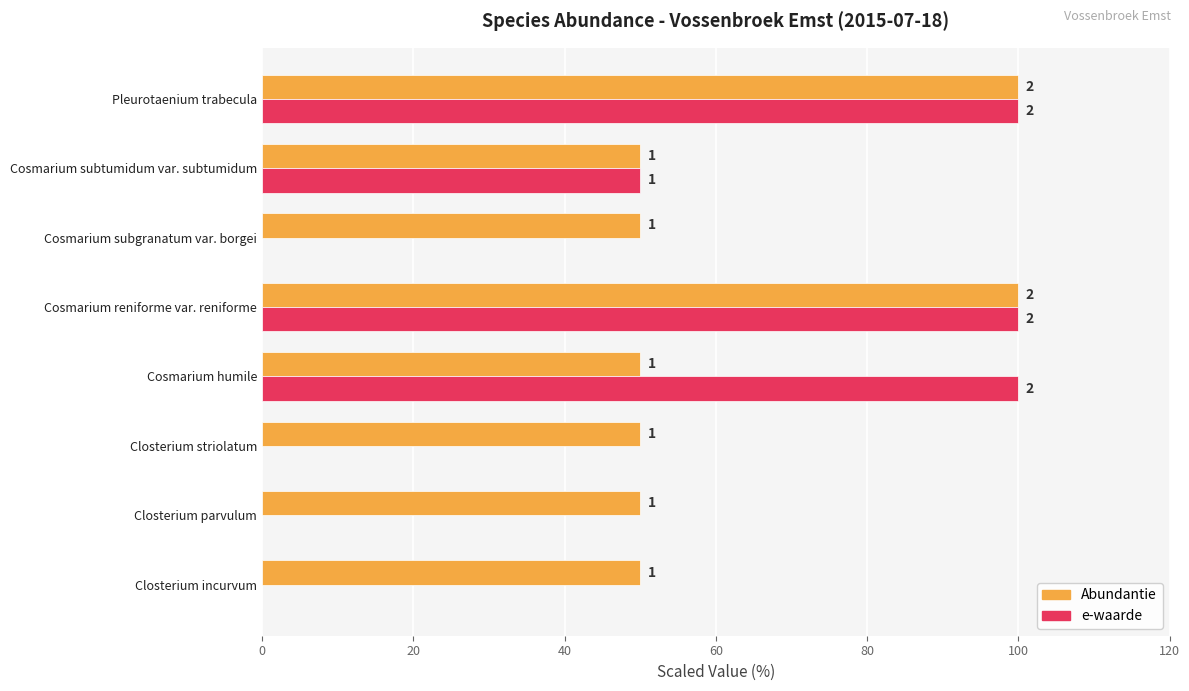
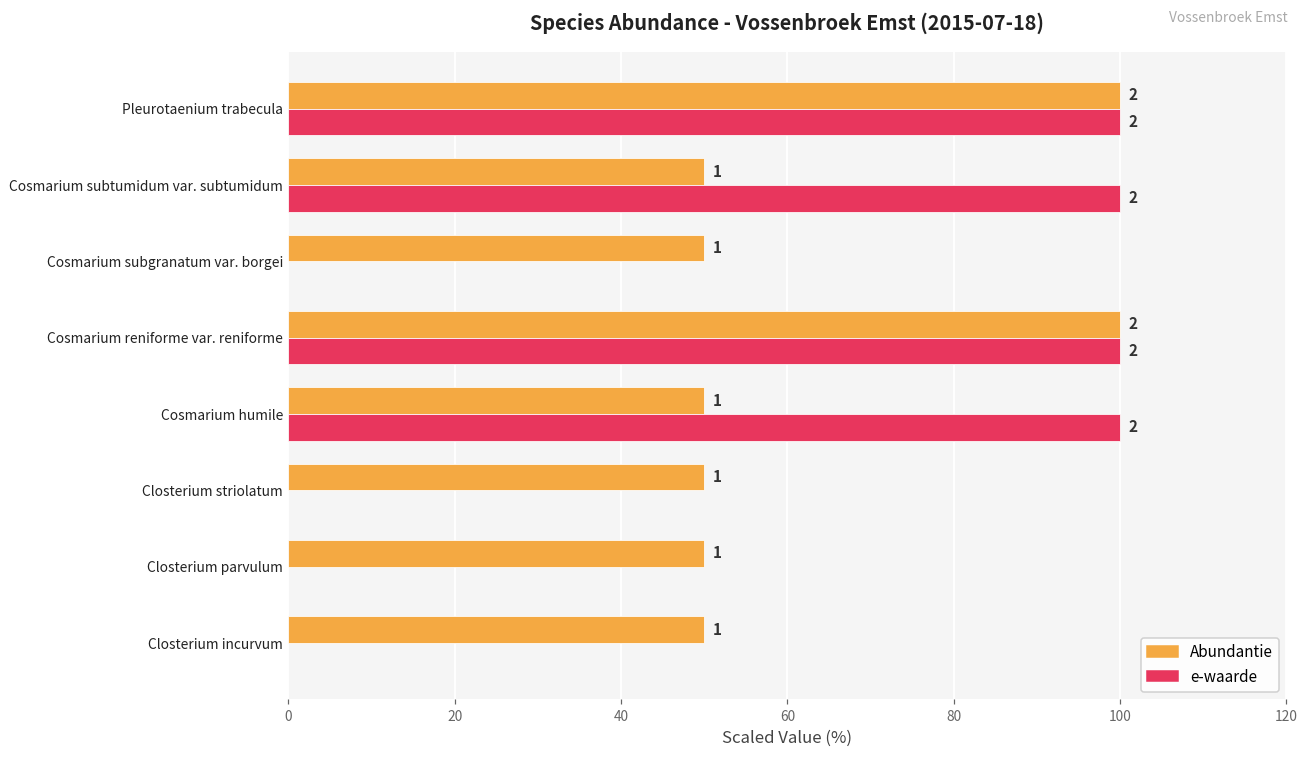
  {
    "e-waarde": {
-     "Cosmarium subtumidum var. subtumidum": 1
+     "Cosmarium subtumidum var. subtumidum": 2
    }
  }
